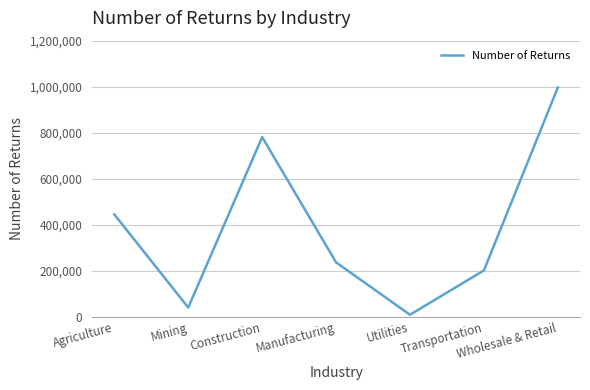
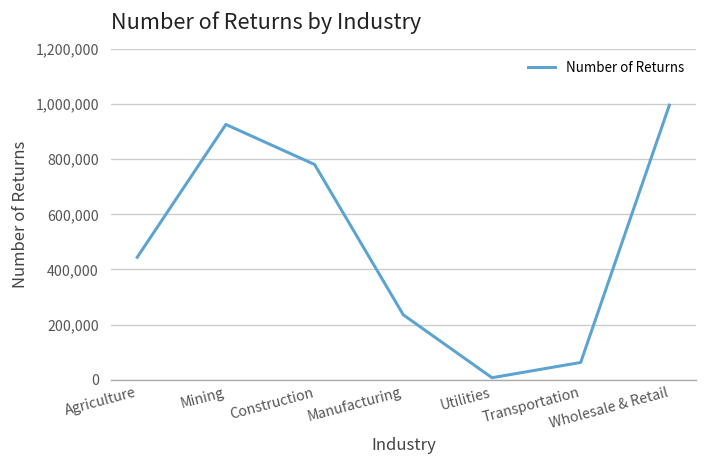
  {
    "Agriculture": "440,000",
-   "Mining": "40,000",
+   "Mining": "930,000",
    "Construction": "780,000",
    "Manufacturing": "240,000",
    "Utilities": "10,000",
-   "Transportation": "200,000",
+   "Transportation": "60,000",
    "Wholesale & Retail": "1,000,000"
  }
